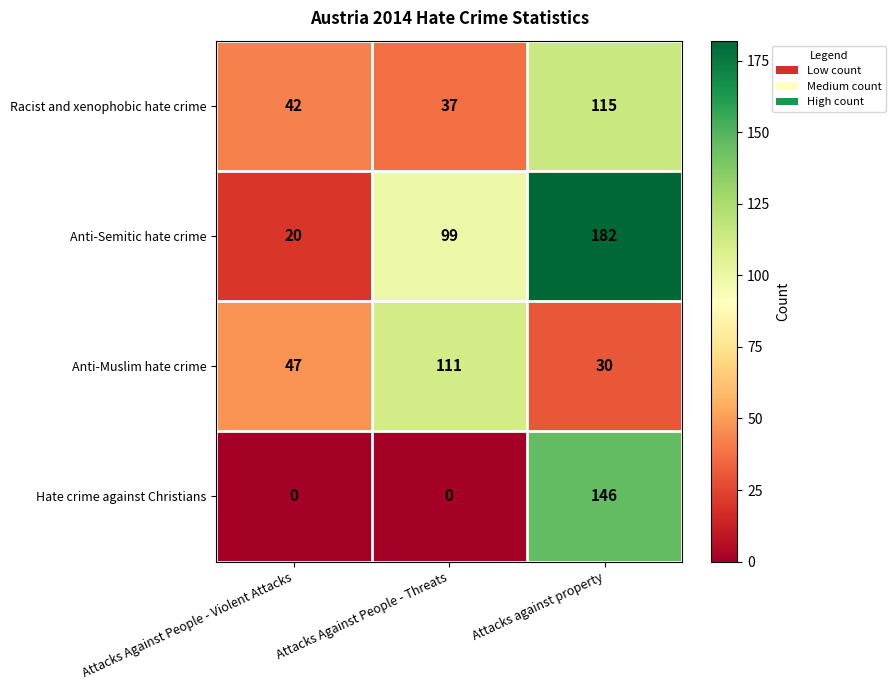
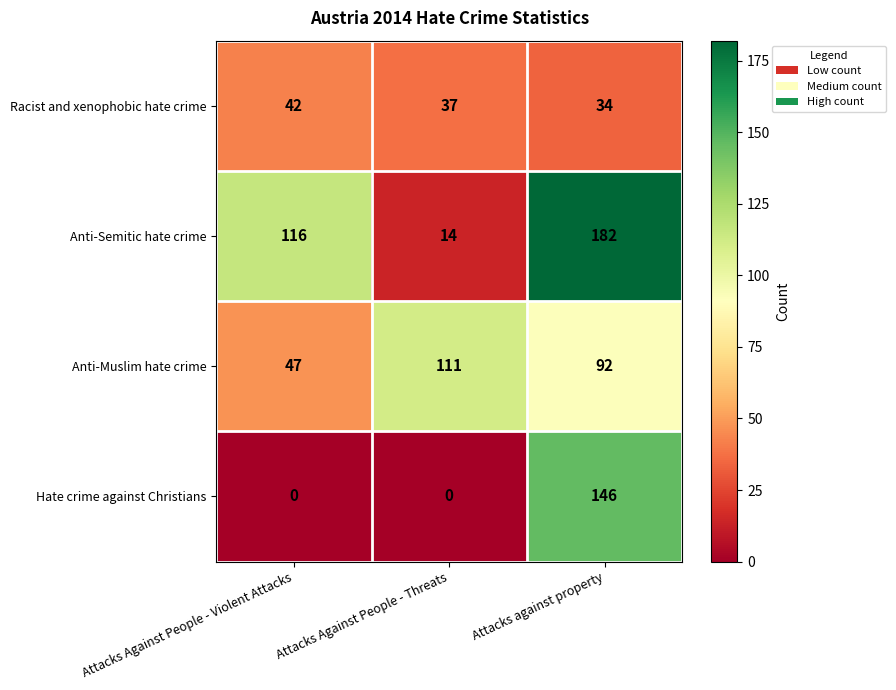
  {
    "Racist and xenophobic hate crime": {
      "Attacks Against People - Violent Attacks": 42,
      "Attacks Against People - Threats": 37,
-     "Attacks against property": 115
+     "Attacks against property": 34
    },
    "Anti-Semitic hate crime": {
-     "Attacks Against People - Violent Attacks": 20,
-     "Attacks Against People - Threats": 99,
+     "Attacks Against People - Violent Attacks": 116,
+     "Attacks Against People - Threats": 14,
      "Attacks against property": 182
    },
    "Anti-Muslim hate crime": {
      "Attacks Against People - Violent Attacks": 47,
      "Attacks Against People - Threats": 111,
-     "Attacks against property": 30
+     "Attacks against property": 92
    },
    "Hate crime against Christians": {
      "Attacks Against People - Violent Attacks": 0,
      "Attacks Against People - Threats": 0,
      "Attacks against property": 146
    }
  }
